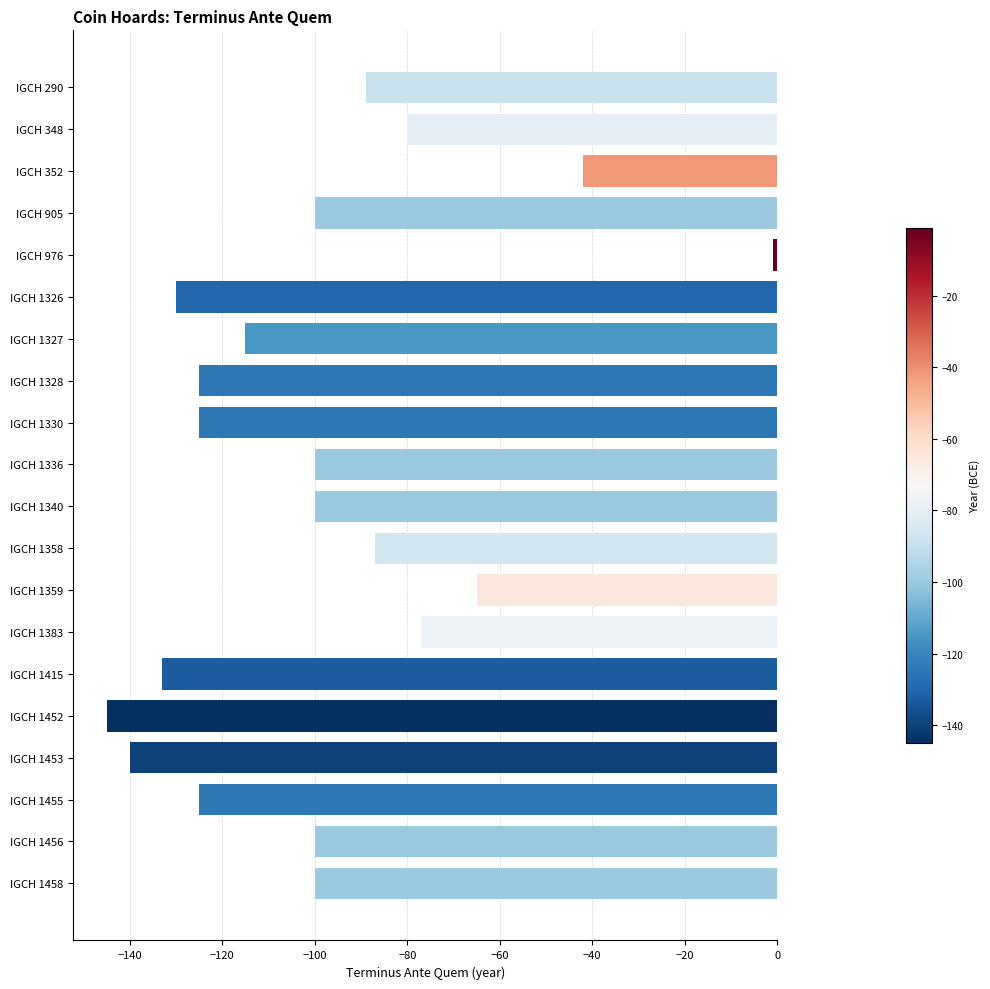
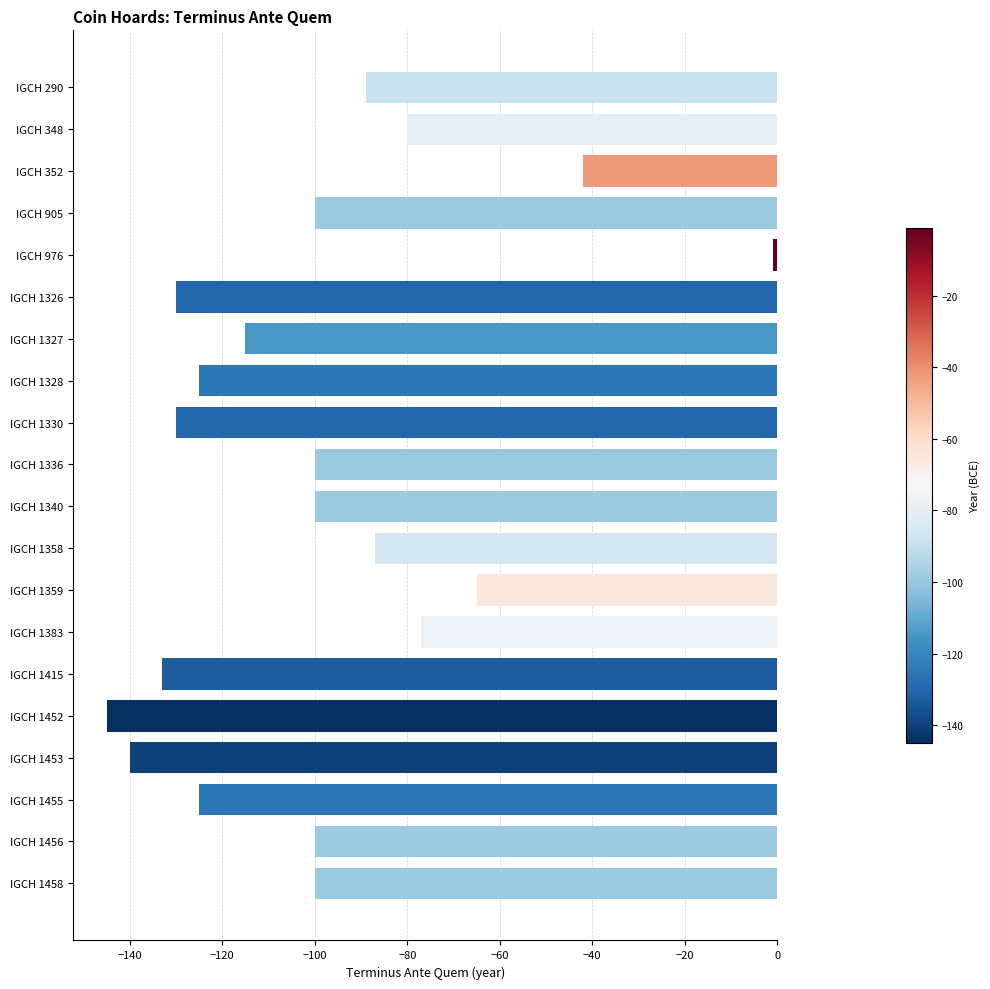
  {
    "IGCH 290": -89,
    "IGCH 348": -80,
    "IGCH 352": -42,
    "IGCH 905": -100,
    "IGCH 976": -1,
    "IGCH 1326": -130,
    "IGCH 1327": -115,
    "IGCH 1328": -125,
-   "IGCH 1330": -125,
+   "IGCH 1330": -130,
    "IGCH 1336": -100,
    "IGCH 1340": -100,
    "IGCH 1358": -87,
    "IGCH 1359": -65,
    "IGCH 1383": -77,
    "IGCH 1415": -133,
    "IGCH 1452": -145,
    "IGCH 1453": -140,
    "IGCH 1455": -125,
    "IGCH 1456": -100,
    "IGCH 1458": -100
  }
